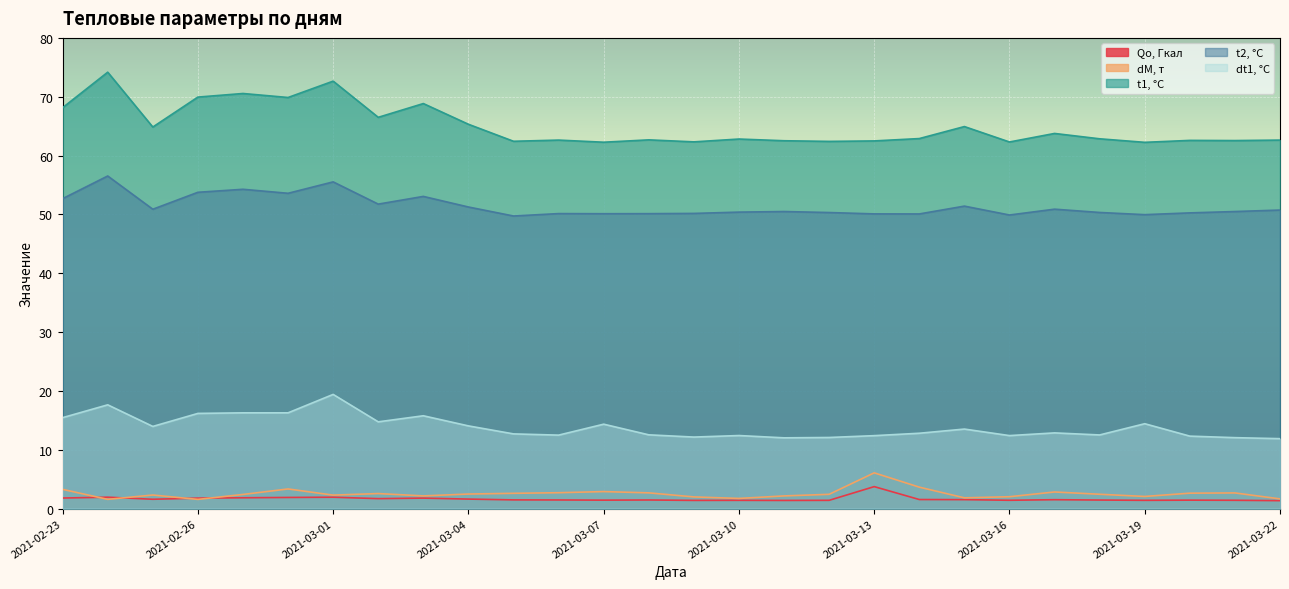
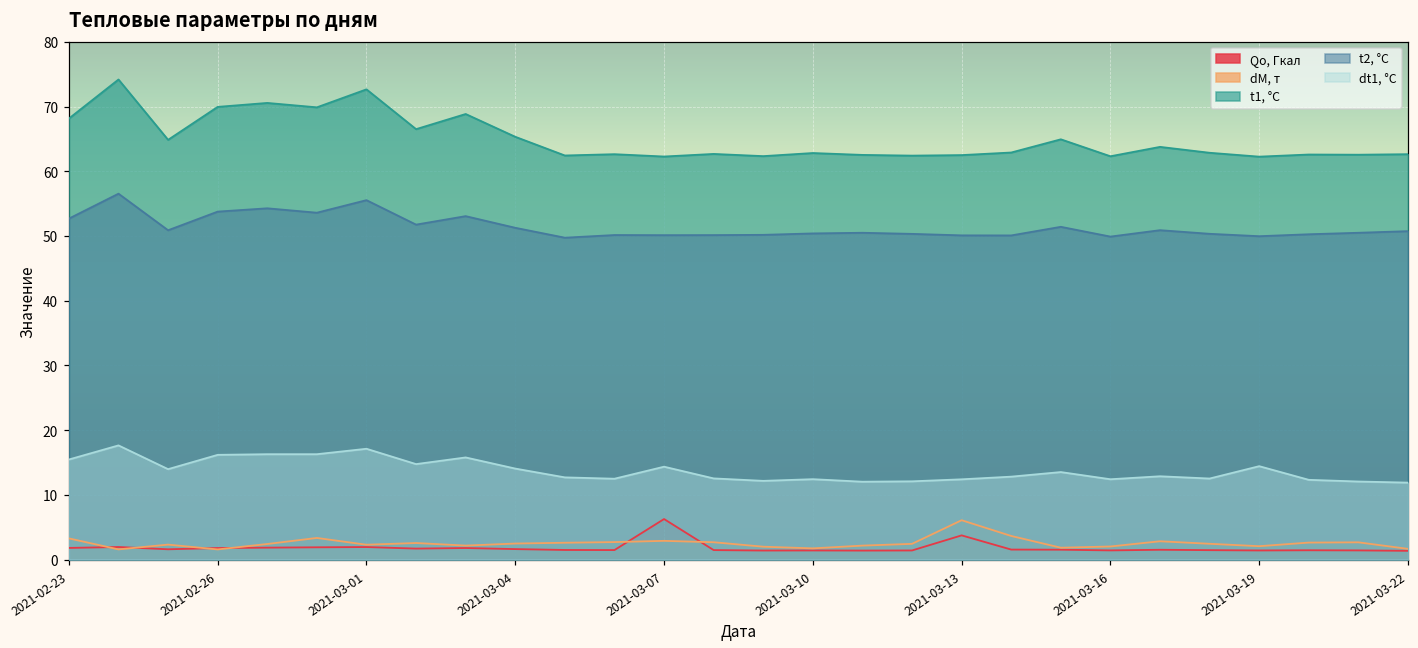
  {
    "Qo, Гкал": {
      "2021-02-23": 2,
      "2021-03-04": 2,
-     "2021-03-07": 1,
+     "2021-03-07": 6,
      "2021-03-13": 4,
      "2021-03-16": 1,
      "2021-03-19": 1
    },
    "dM, т": {
      "2021-02-23": 3,
      "2021-03-04": 2,
      "2021-03-07": 3,
      "2021-03-13": 6,
      "2021-03-16": 2,
      "2021-03-19": 2
    },
    "dt1, °C": {
      "2021-02-23": 15,
      "2021-02-26": 16,
-     "2021-03-01": 19,
+     "2021-03-01": 17,
      "2021-03-04": 14,
      "2021-03-07": 14,
      "2021-03-10": 12,
      "2021-03-13": 12,
      "2021-03-16": 12,
      "2021-03-19": 14,
      "2021-03-22": 12
    }
  }
